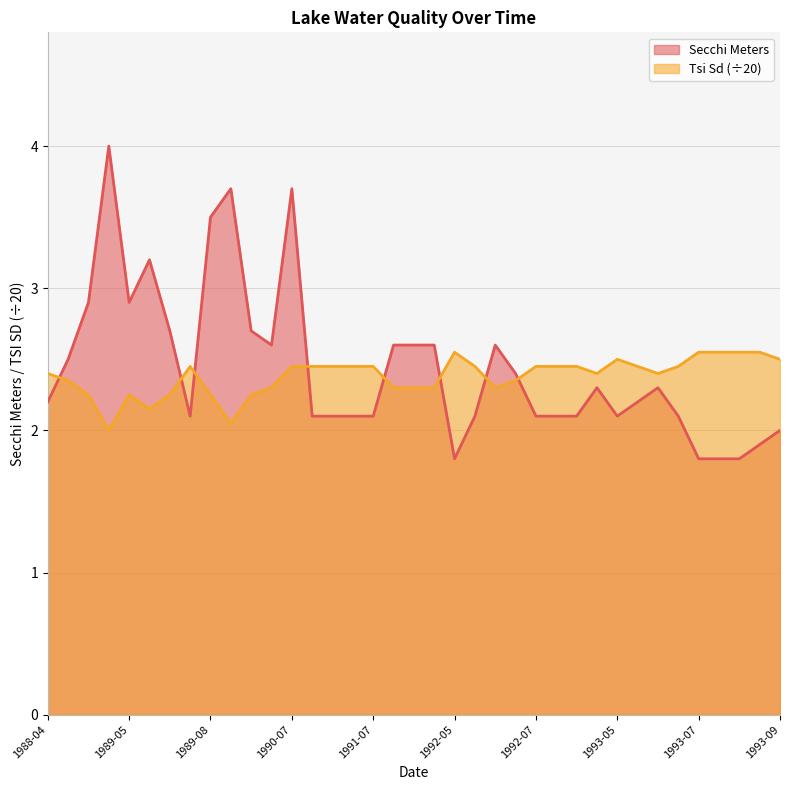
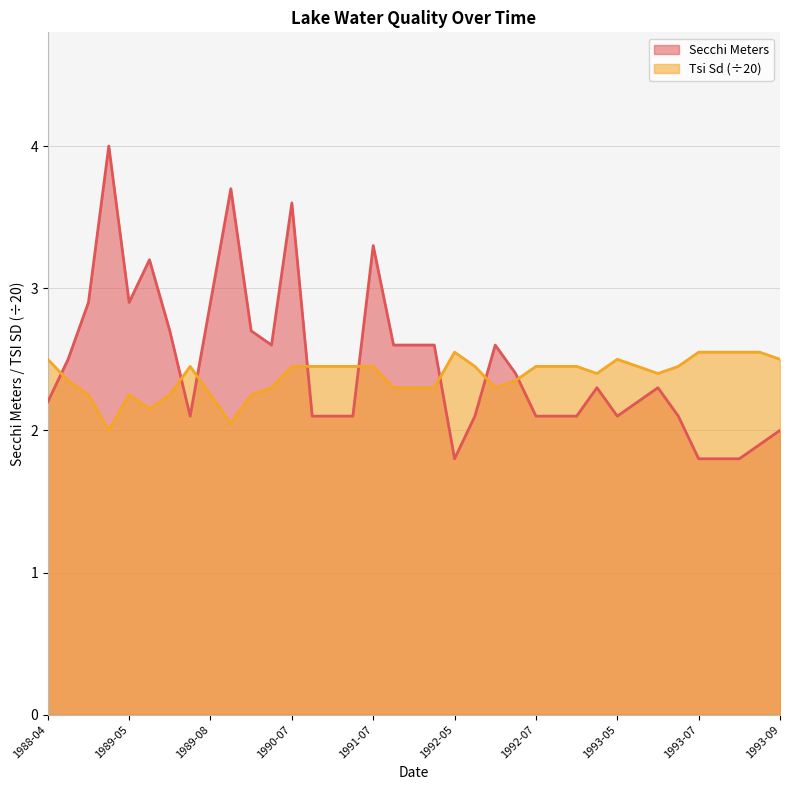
  {
    "Secchi Meters": {
      "1988-04": 2.2,
-     "1989-08": 3.5,
-     "1990-07": 3.7,
-     "1991-07": 2.1,
+     "1989-08": 2.9,
+     "1990-07": 3.6,
+     "1991-07": 3.3,
      "1993-05": 2.1,
      "1993-09": 2.0
    },
    "Tsi Sd (÷20)": {
-     "1988-04": 2.40,
+     "1988-04": 2.50,
      "1989-08": 2.25,
      "1990-07": 2.45,
      "1991-07": 2.45,
      "1993-05": 2.50,
      "1993-09": 2.50
    }
  }
